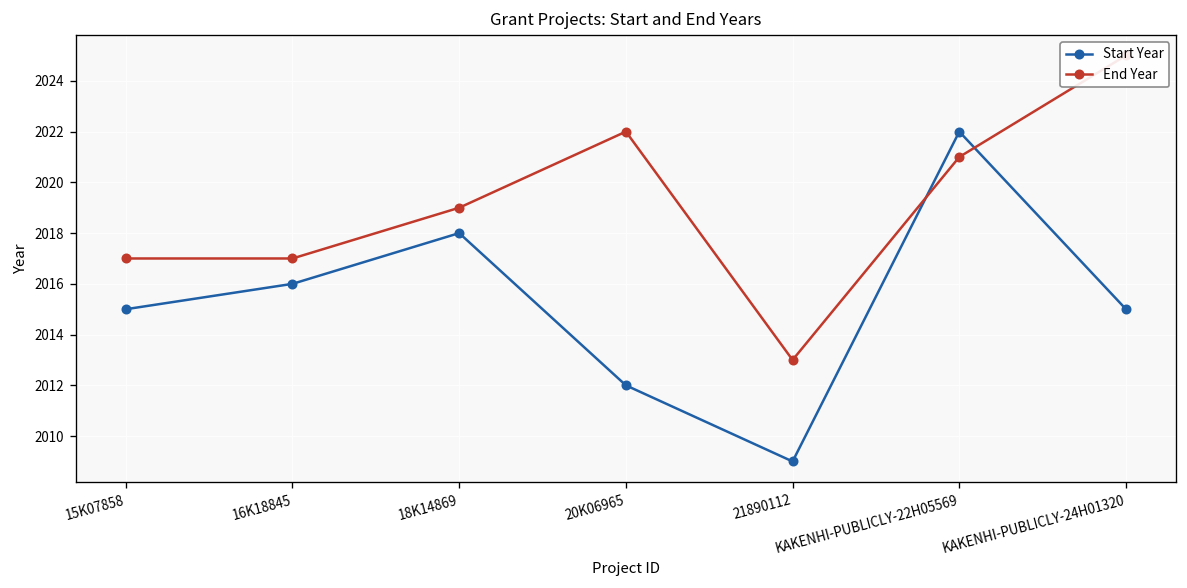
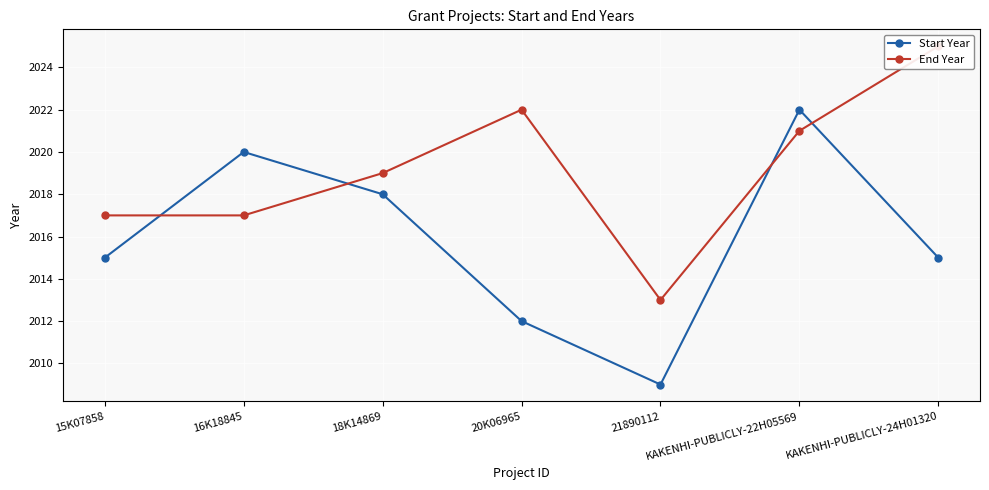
  {
    "Start Year": {
      "15K07858": 2015,
-     "16K18845": 2016,
+     "16K18845": 2020,
      "18K14869": 2018,
      "20K06965": 2012,
      "21890112": 2009,
      "KAKENHI-PUBLICLY-22H05569": 2022,
      "KAKENHI-PUBLICLY-24H01320": 2015
    },
    "End Year": {
      "15K07858": 2017,
      "16K18845": 2017,
      "18K14869": 2019,
      "20K06965": 2022,
      "21890112": 2013,
      "KAKENHI-PUBLICLY-22H05569": 2021
    }
  }
